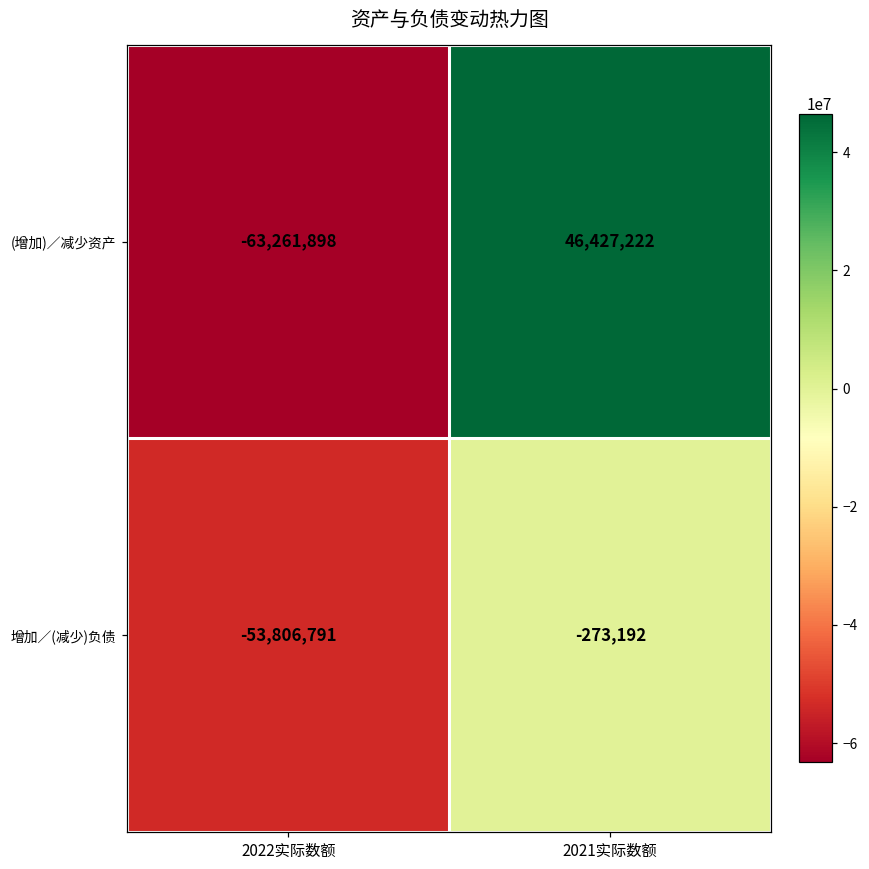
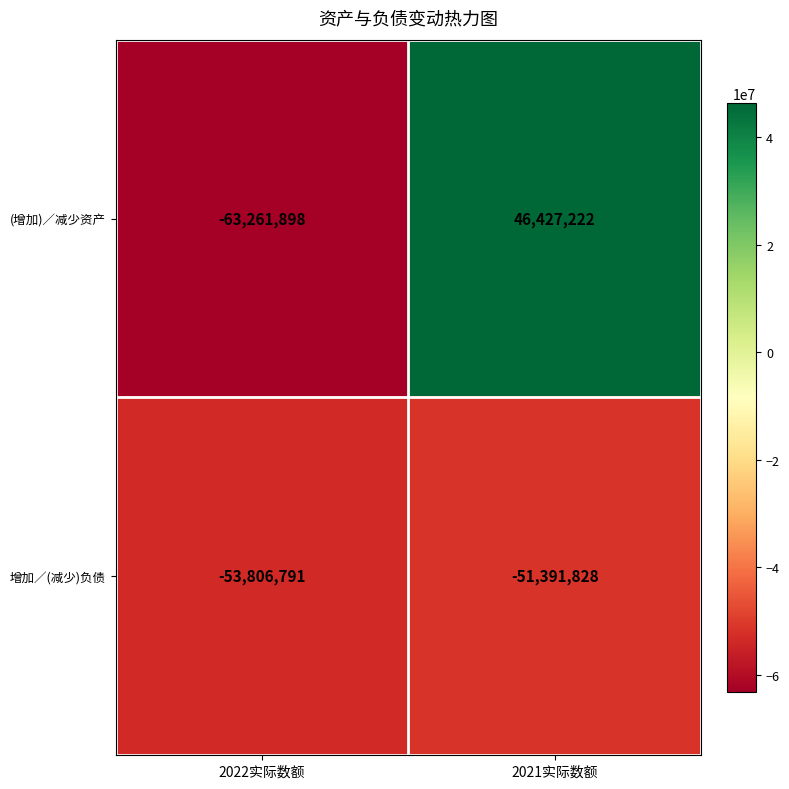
  {
    "(增加)／减少资产": {
      "2022实际数额": "-63,261,898",
      "2021实际数额": "46,427,222"
    },
    "增加／(减少)负债": {
      "2022实际数额": "-53,806,791",
-     "2021实际数额": "-273,192"
+     "2021实际数额": "-51,391,828"
    }
  }
